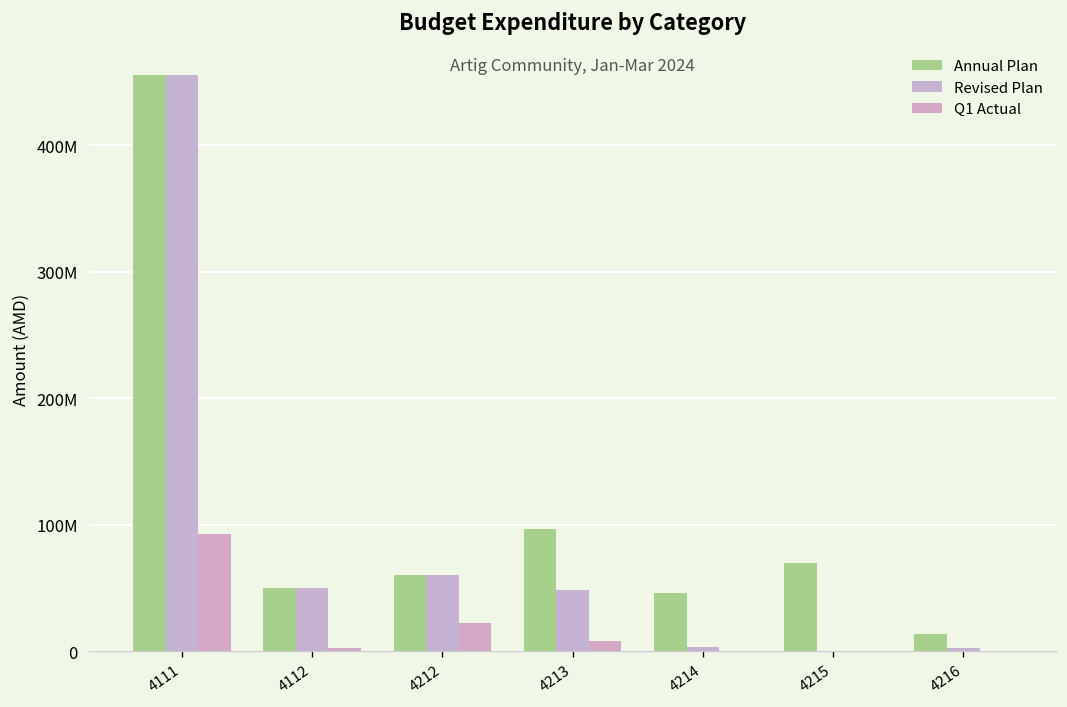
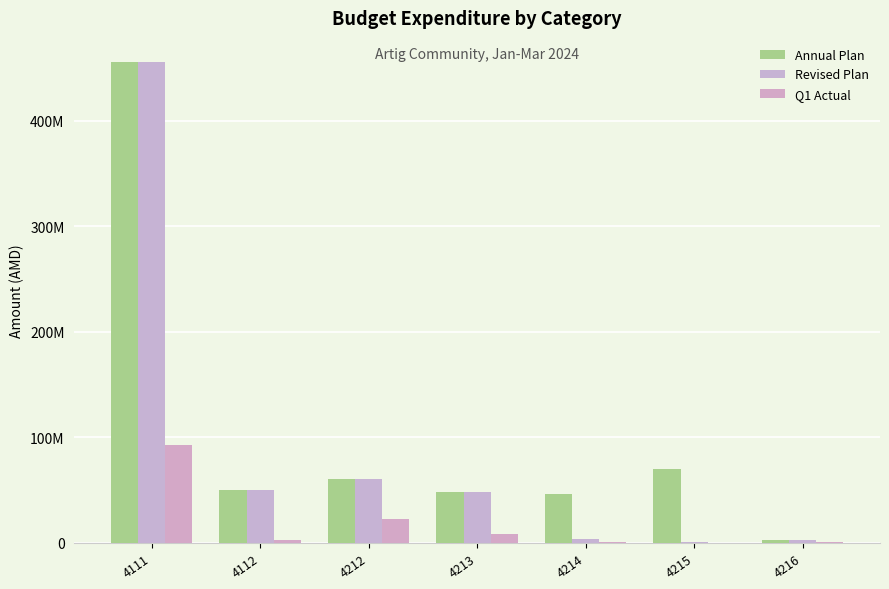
  {
    "Annual Plan": {
      "4111": 456000000,
      "4112": 50000000,
      "4212": 60000000,
-     "4213": 97000000,
+     "4213": 48000000,
      "4214": 46000000,
      "4215": 70000000,
-     "4216": 14000000
+     "4216": 2000000
    }
  }
